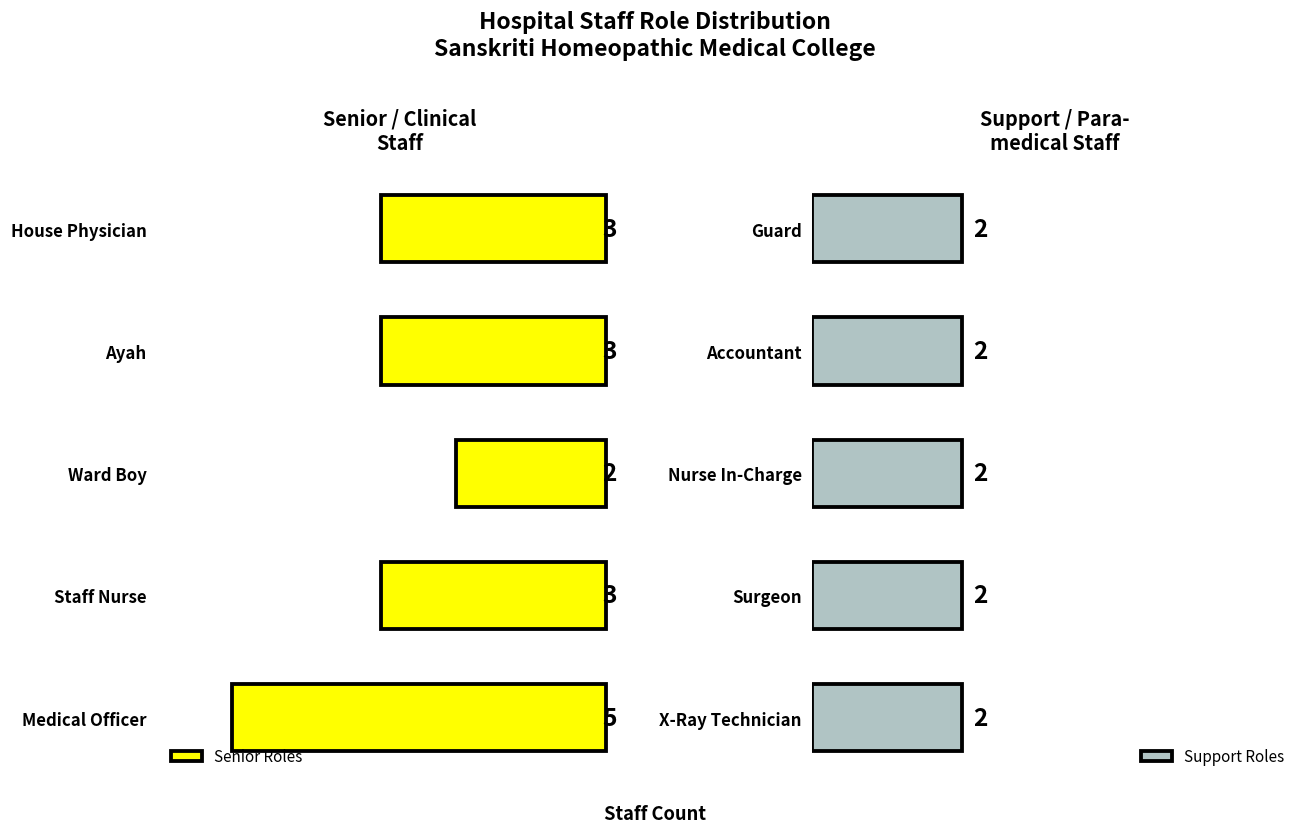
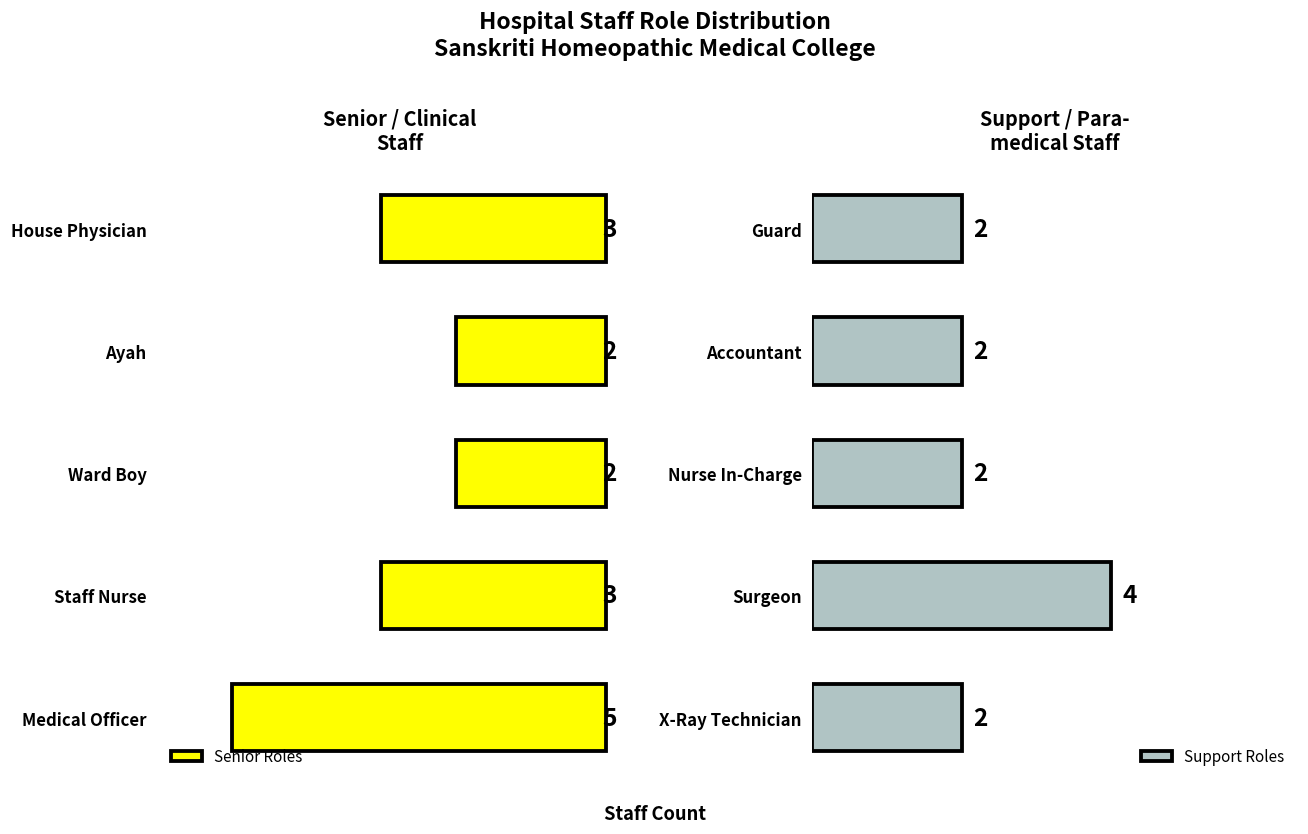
  {
    "Senior / Clinical Staff": {
-     "Ayah": 3
+     "Ayah": 2
    },
    "Support / Para- medical Staff": {
      "Guard": 2,
      "Accountant": 2,
      "Nurse In-Charge": 2,
-     "Surgeon": 2,
+     "Surgeon": 4,
      "X-Ray Technician": 2
    }
  }
